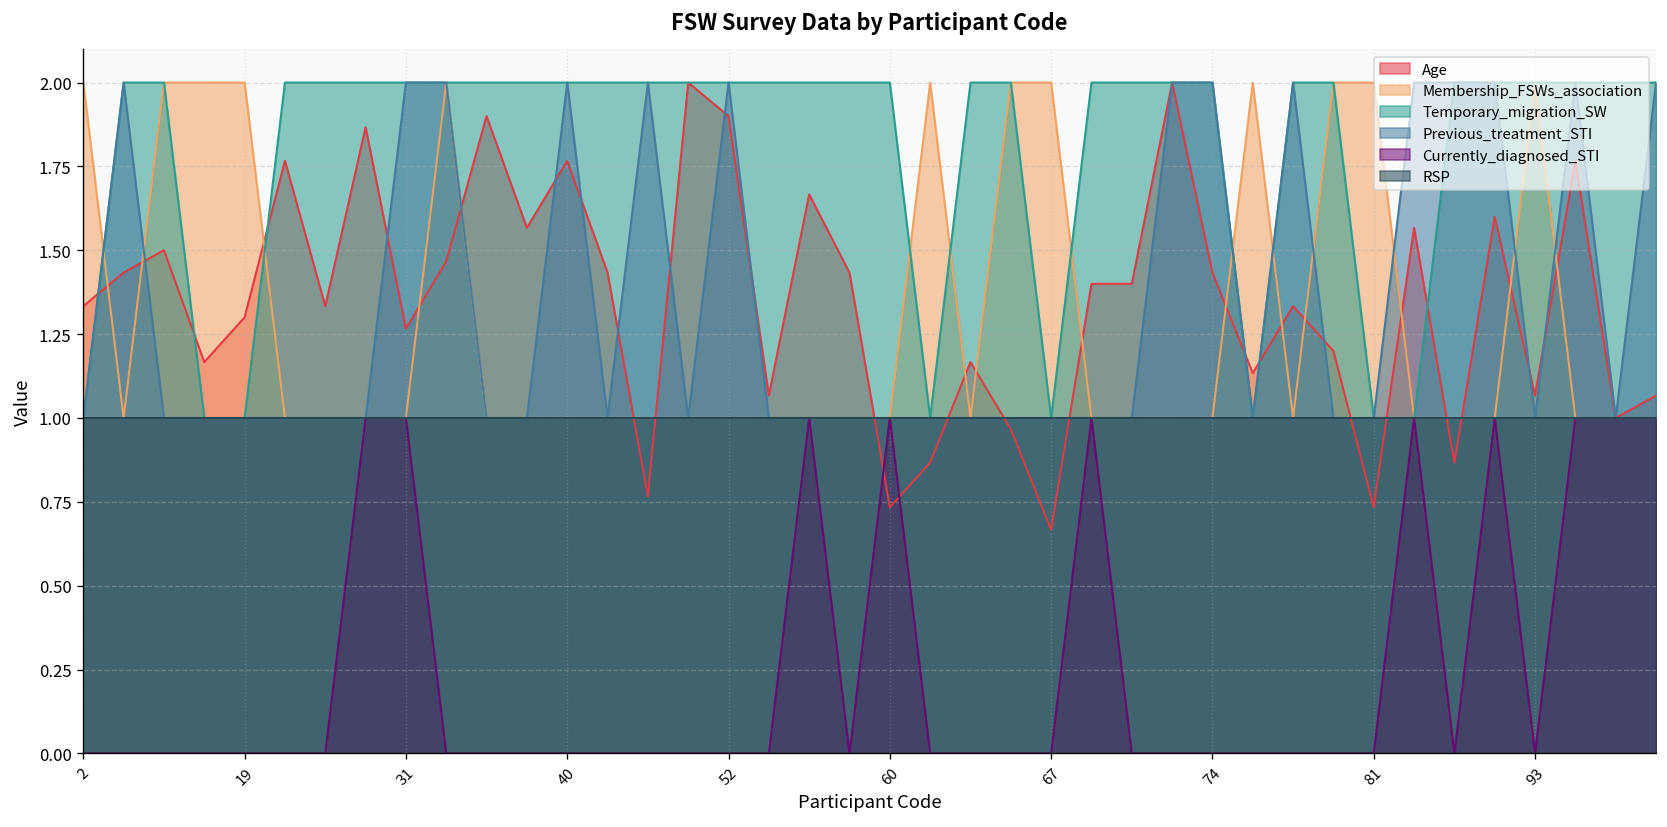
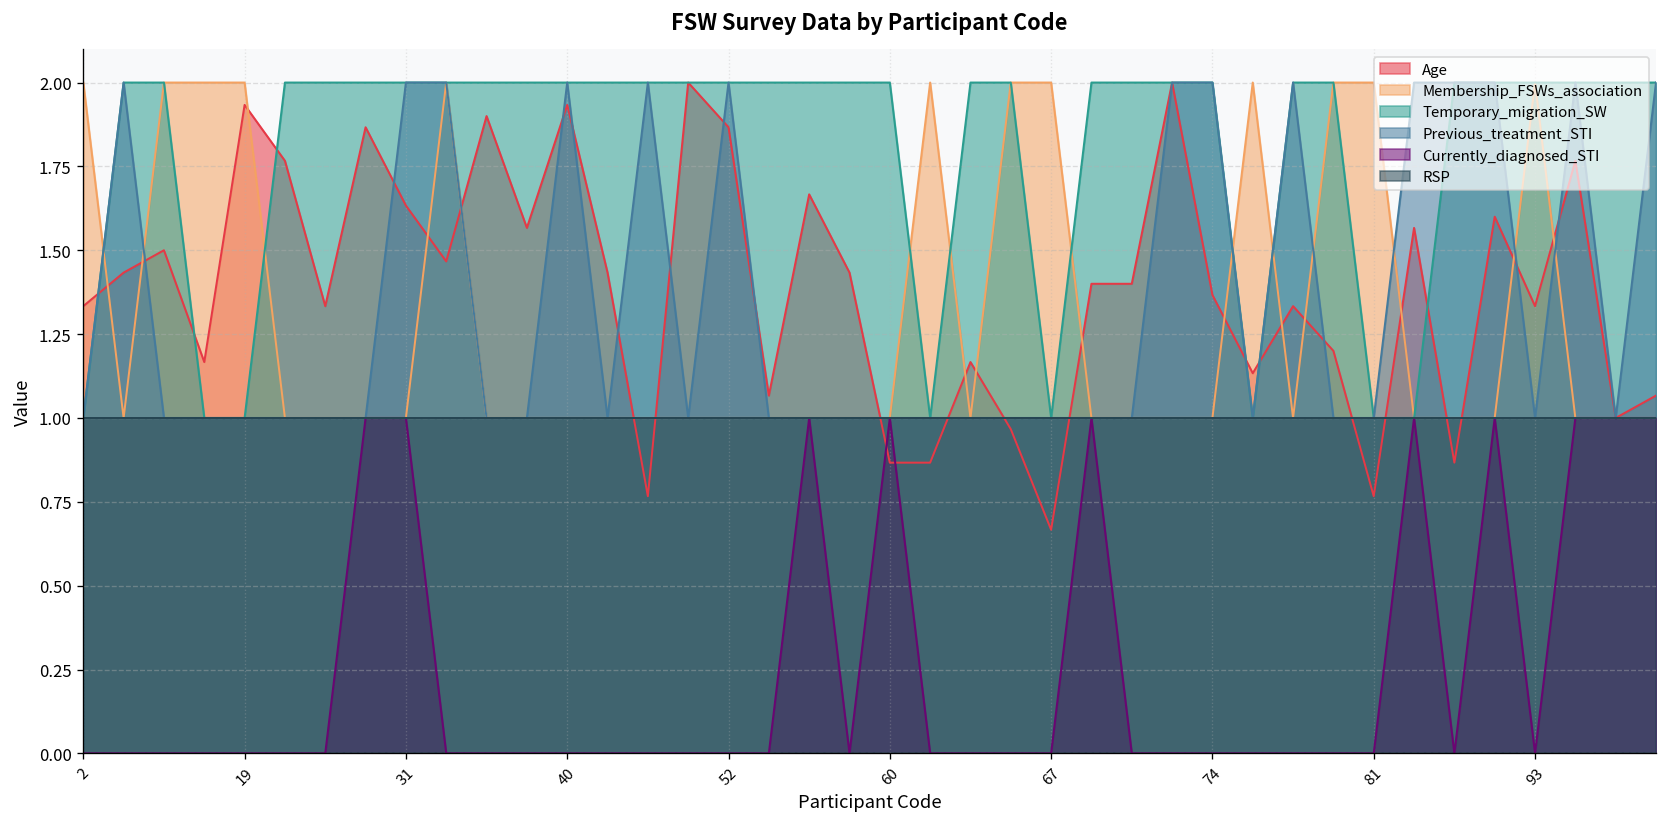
  {
    "Age": {
      "2": 1.33,
-     "19": 1.30,
-     "31": 1.27,
-     "40": 1.77,
-     "52": 1.90,
-     "60": 0.73,
+     "19": 1.93,
+     "31": 1.63,
+     "40": 1.93,
+     "52": 1.87,
+     "60": 0.87,
      "67": 0.67,
-     "74": 1.43,
-     "81": 0.73,
-     "93": 1.07
+     "74": 1.37,
+     "81": 0.77,
+     "93": 1.33
    },
    "Membership_FSWs_association": {
      "2": 2.00,
      "19": 2.00,
      "67": 2.00
    },
    "Currently_diagnosed_STI": {
      "2": 0.00,
      "19": 0.00,
      "40": 0.00,
      "52": 0.00,
      "67": 0.00,
      "74": 0.00,
      "81": 0.00,
      "93": 0.00
    }
  }
